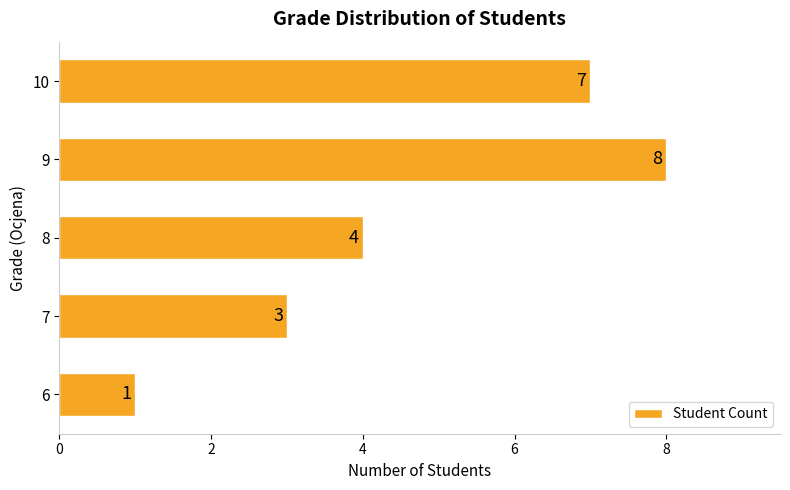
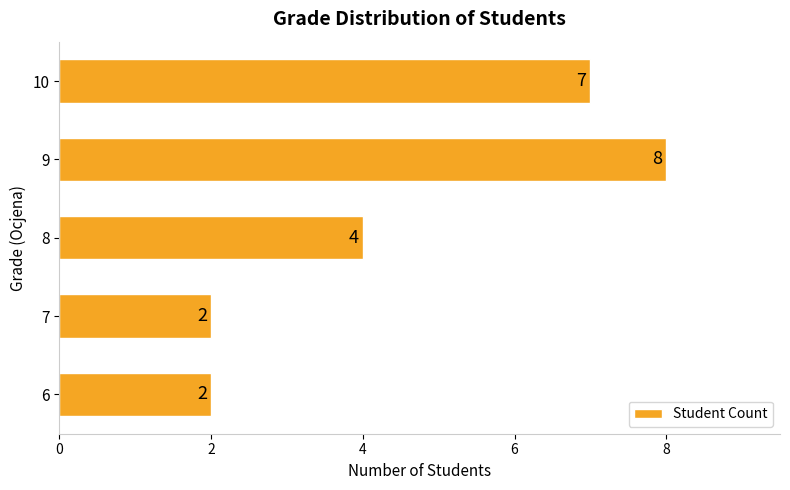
  {
    "10": 7,
    "9": 8,
    "8": 4,
-   "7": 3,
-   "6": 1
+   "7": 2,
+   "6": 2
  }
